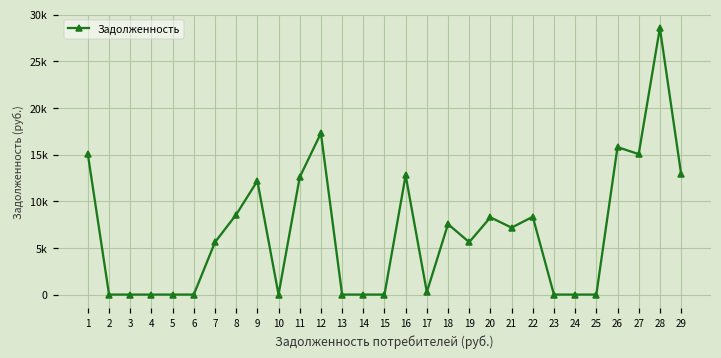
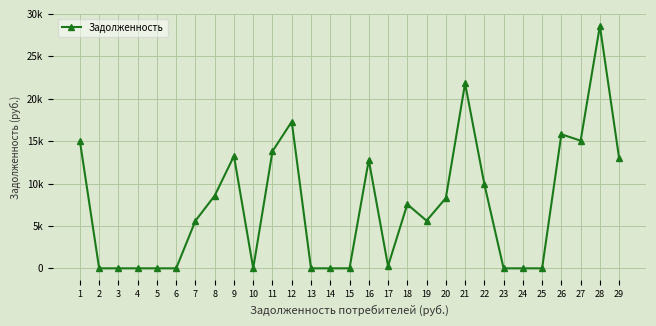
  {
    "1": 15000,
    "2": 0,
    "3": 0,
    "4": 0,
    "5": 0,
    "6": 0,
    "7": 6000,
    "8": 9000,
-   "9": 12000,
+   "9": 13000,
    "10": 0,
-   "11": 13000,
+   "11": 14000,
    "12": 17000,
    "13": 0,
    "14": 0,
    "15": 0,
    "16": 13000,
    "17": 0,
    "18": 8000,
    "19": 6000,
    "20": 8000,
-   "21": 7000,
-   "22": 8000,
+   "21": 22000,
+   "22": 10000,
    "23": 0,
    "24": 0,
    "25": 0,
    "26": 16000,
    "27": 15000,
    "28": 29000,
    "29": 13000
  }
